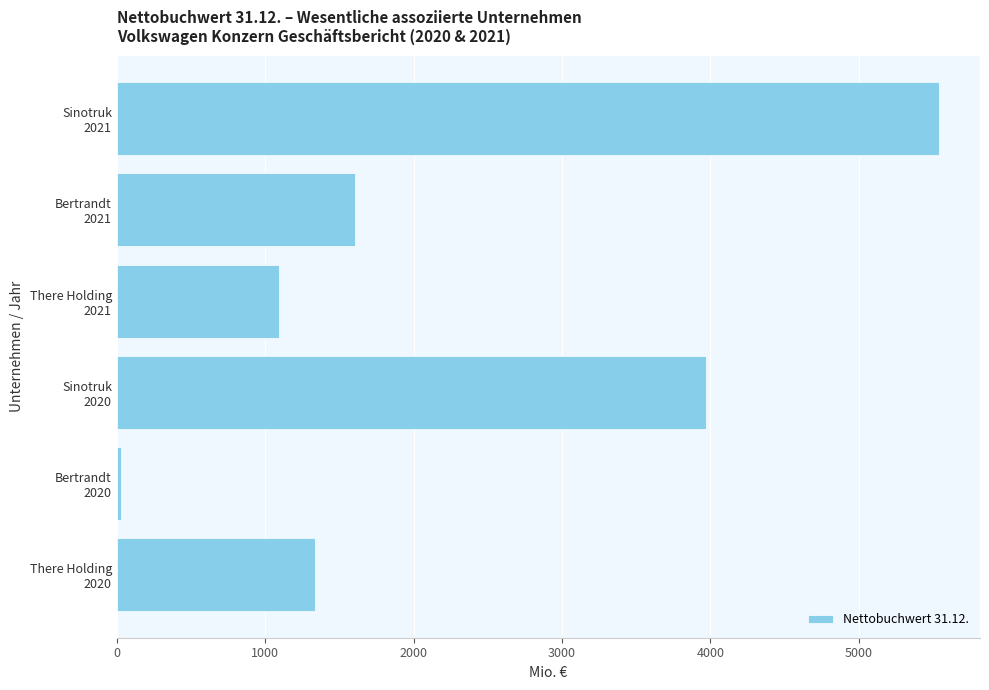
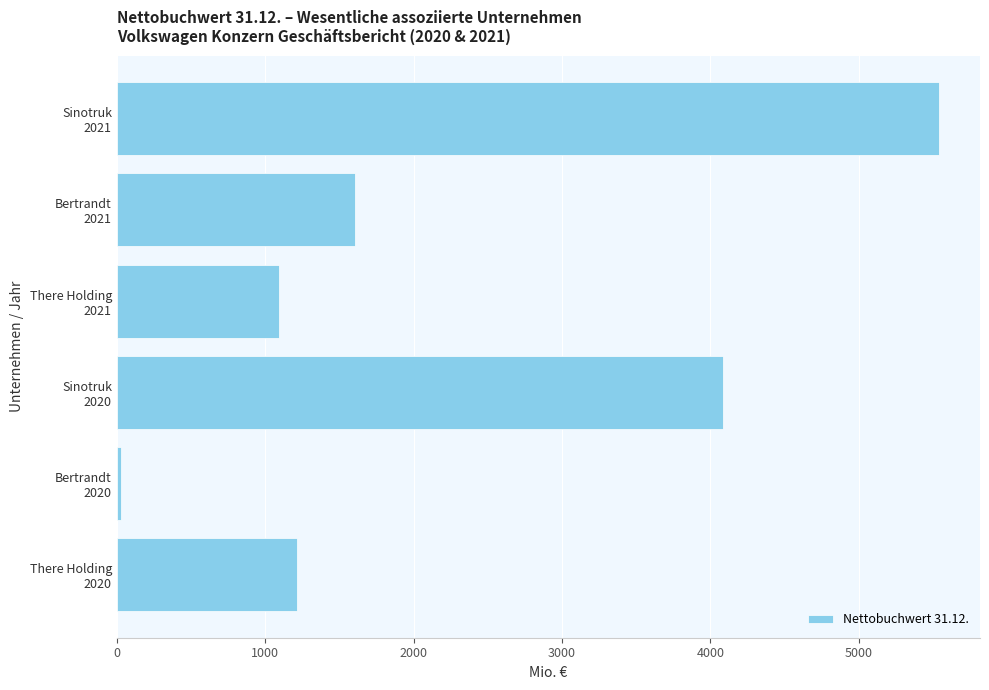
  {
    "Sinotruk 2021": 5540,
    "Bertrandt 2021": 1610,
    "There Holding 2021": 1090,
-   "Sinotruk 2020": 3970,
+   "Sinotruk 2020": 4080,
    "Bertrandt 2020": 30,
-   "There Holding 2020": 1330
+   "There Holding 2020": 1210
  }
